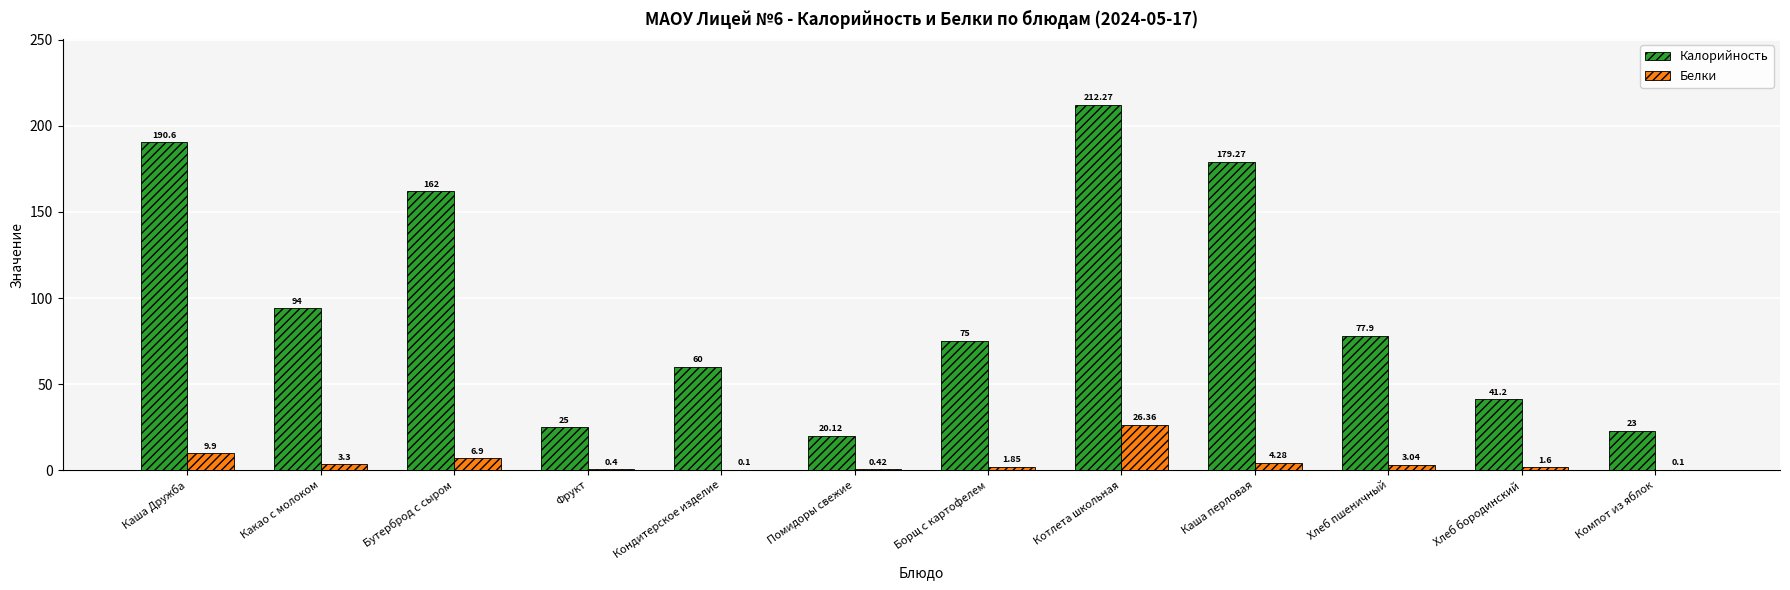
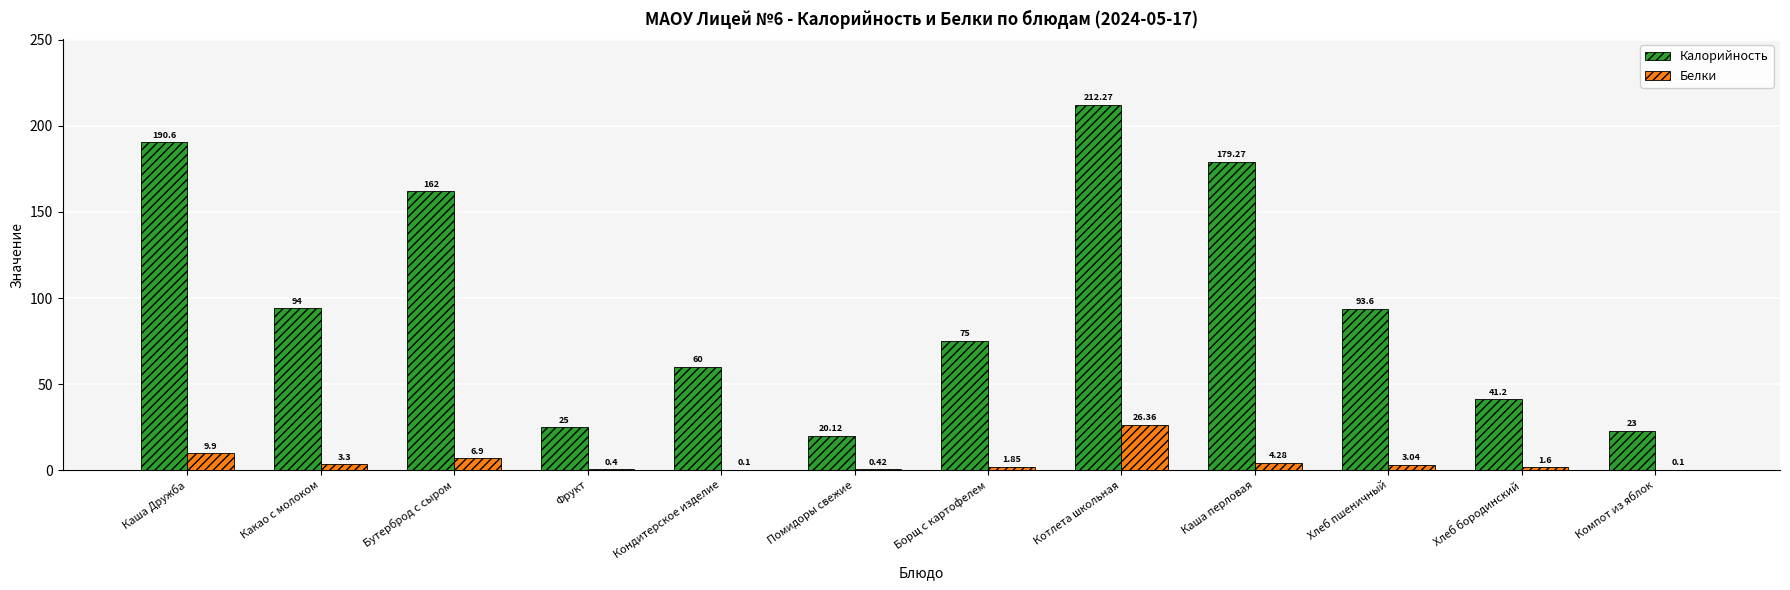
  {
    "Калорийность": {
      "Каша Дружба": 190.6,
      "Какао с молоком": 94,
      "Бутерброд с сыром": 162,
      "Фрукт": 25,
      "Кондитерское изделие": 60,
      "Помидоры свежие": 20.12,
      "Борщ с картофелем": 75,
      "Котлета школьная": 212.27,
      "Каша перловая": 179.27,
-     "Хлеб пшеничный": 77.9,
+     "Хлеб пшеничный": 93.6,
      "Хлеб бородинский": 41.2,
      "Компот из яблок": 23
    },
    "Белки": {
      "Каша Дружба": 9.9,
      "Какао с молоком": 3.3,
      "Бутерброд с сыром": 6.9,
      "Фрукт": 0.4,
      "Кондитерское изделие": 0.1,
      "Помидоры свежие": 0.42,
      "Борщ с картофелем": 1.85,
      "Котлета школьная": 26.36,
      "Каша перловая": 4.28,
      "Хлеб пшеничный": 3.04,
      "Хлеб бородинский": 1.6,
      "Компот из яблок": 0.1
    }
  }
